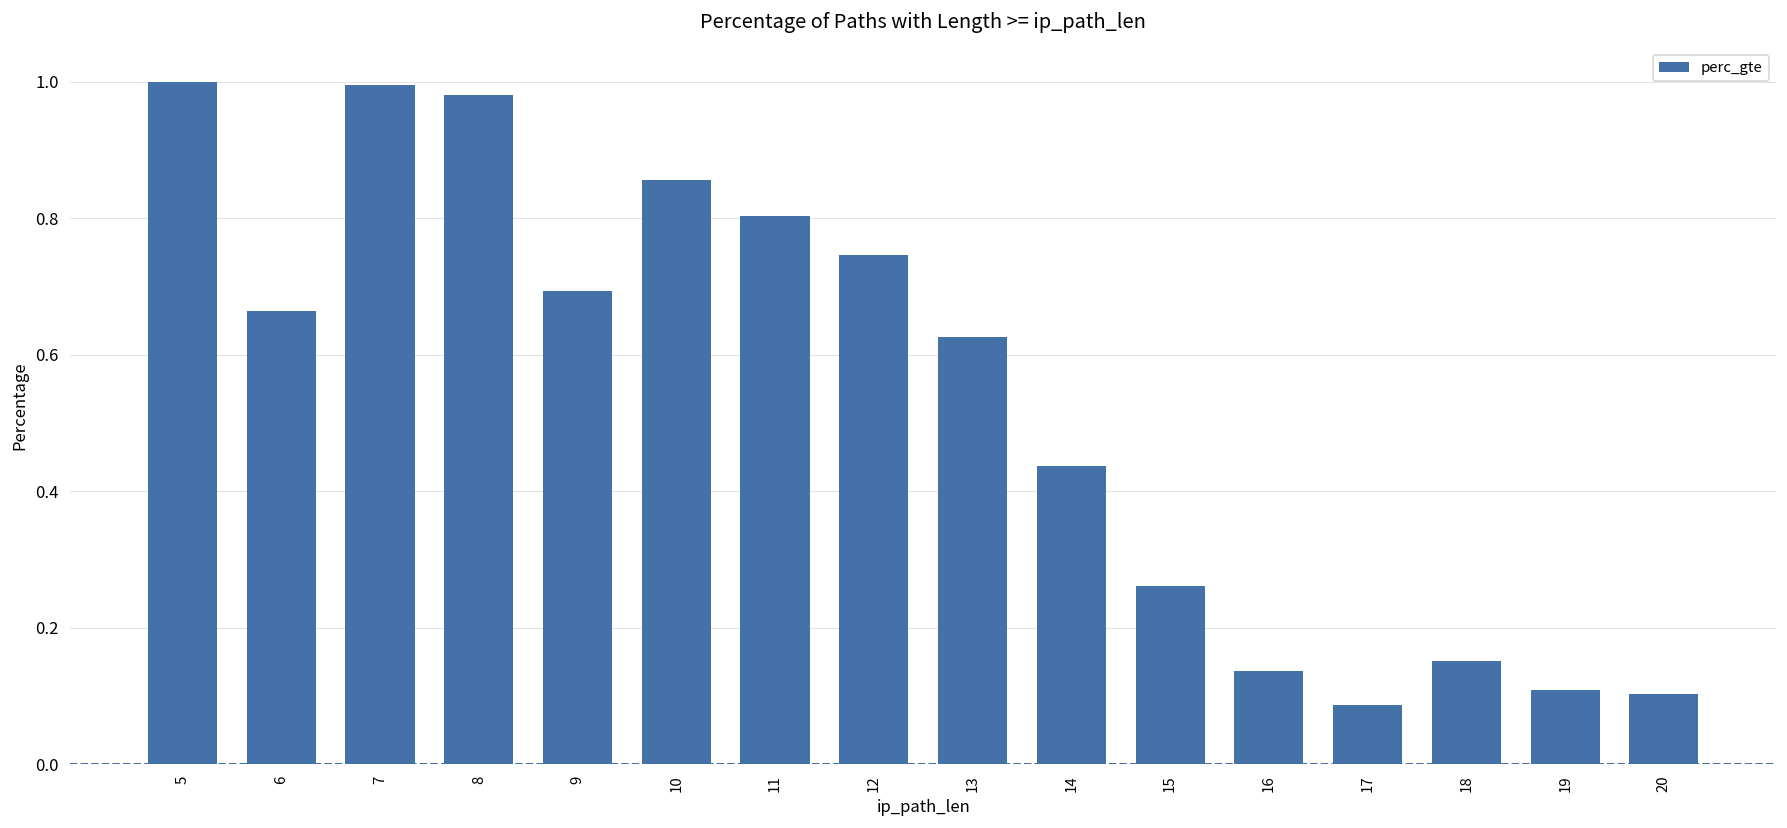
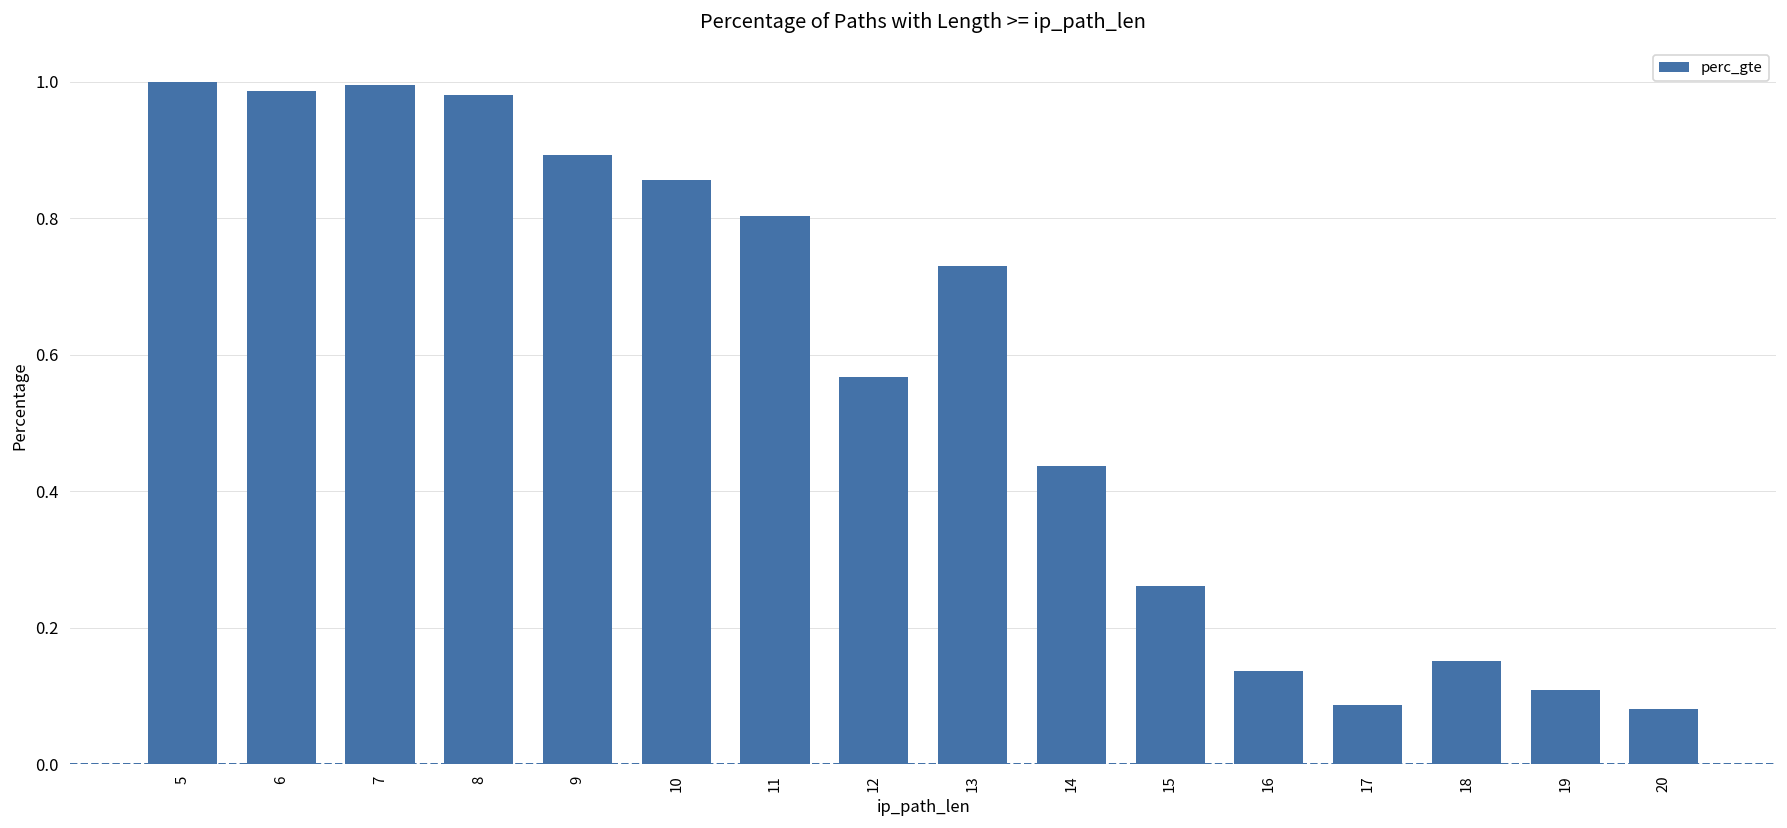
  {
    "5": 1.00,
-   "6": 0.66,
+   "6": 0.99,
    "7": 1.00,
    "8": 0.98,
-   "9": 0.69,
+   "9": 0.89,
    "10": 0.86,
    "11": 0.80,
-   "12": 0.75,
-   "13": 0.63,
+   "12": 0.57,
+   "13": 0.73,
    "14": 0.44,
    "15": 0.26,
    "16": 0.14,
    "17": 0.09,
    "18": 0.15,
    "19": 0.11,
-   "20": 0.10
+   "20": 0.08
  }
